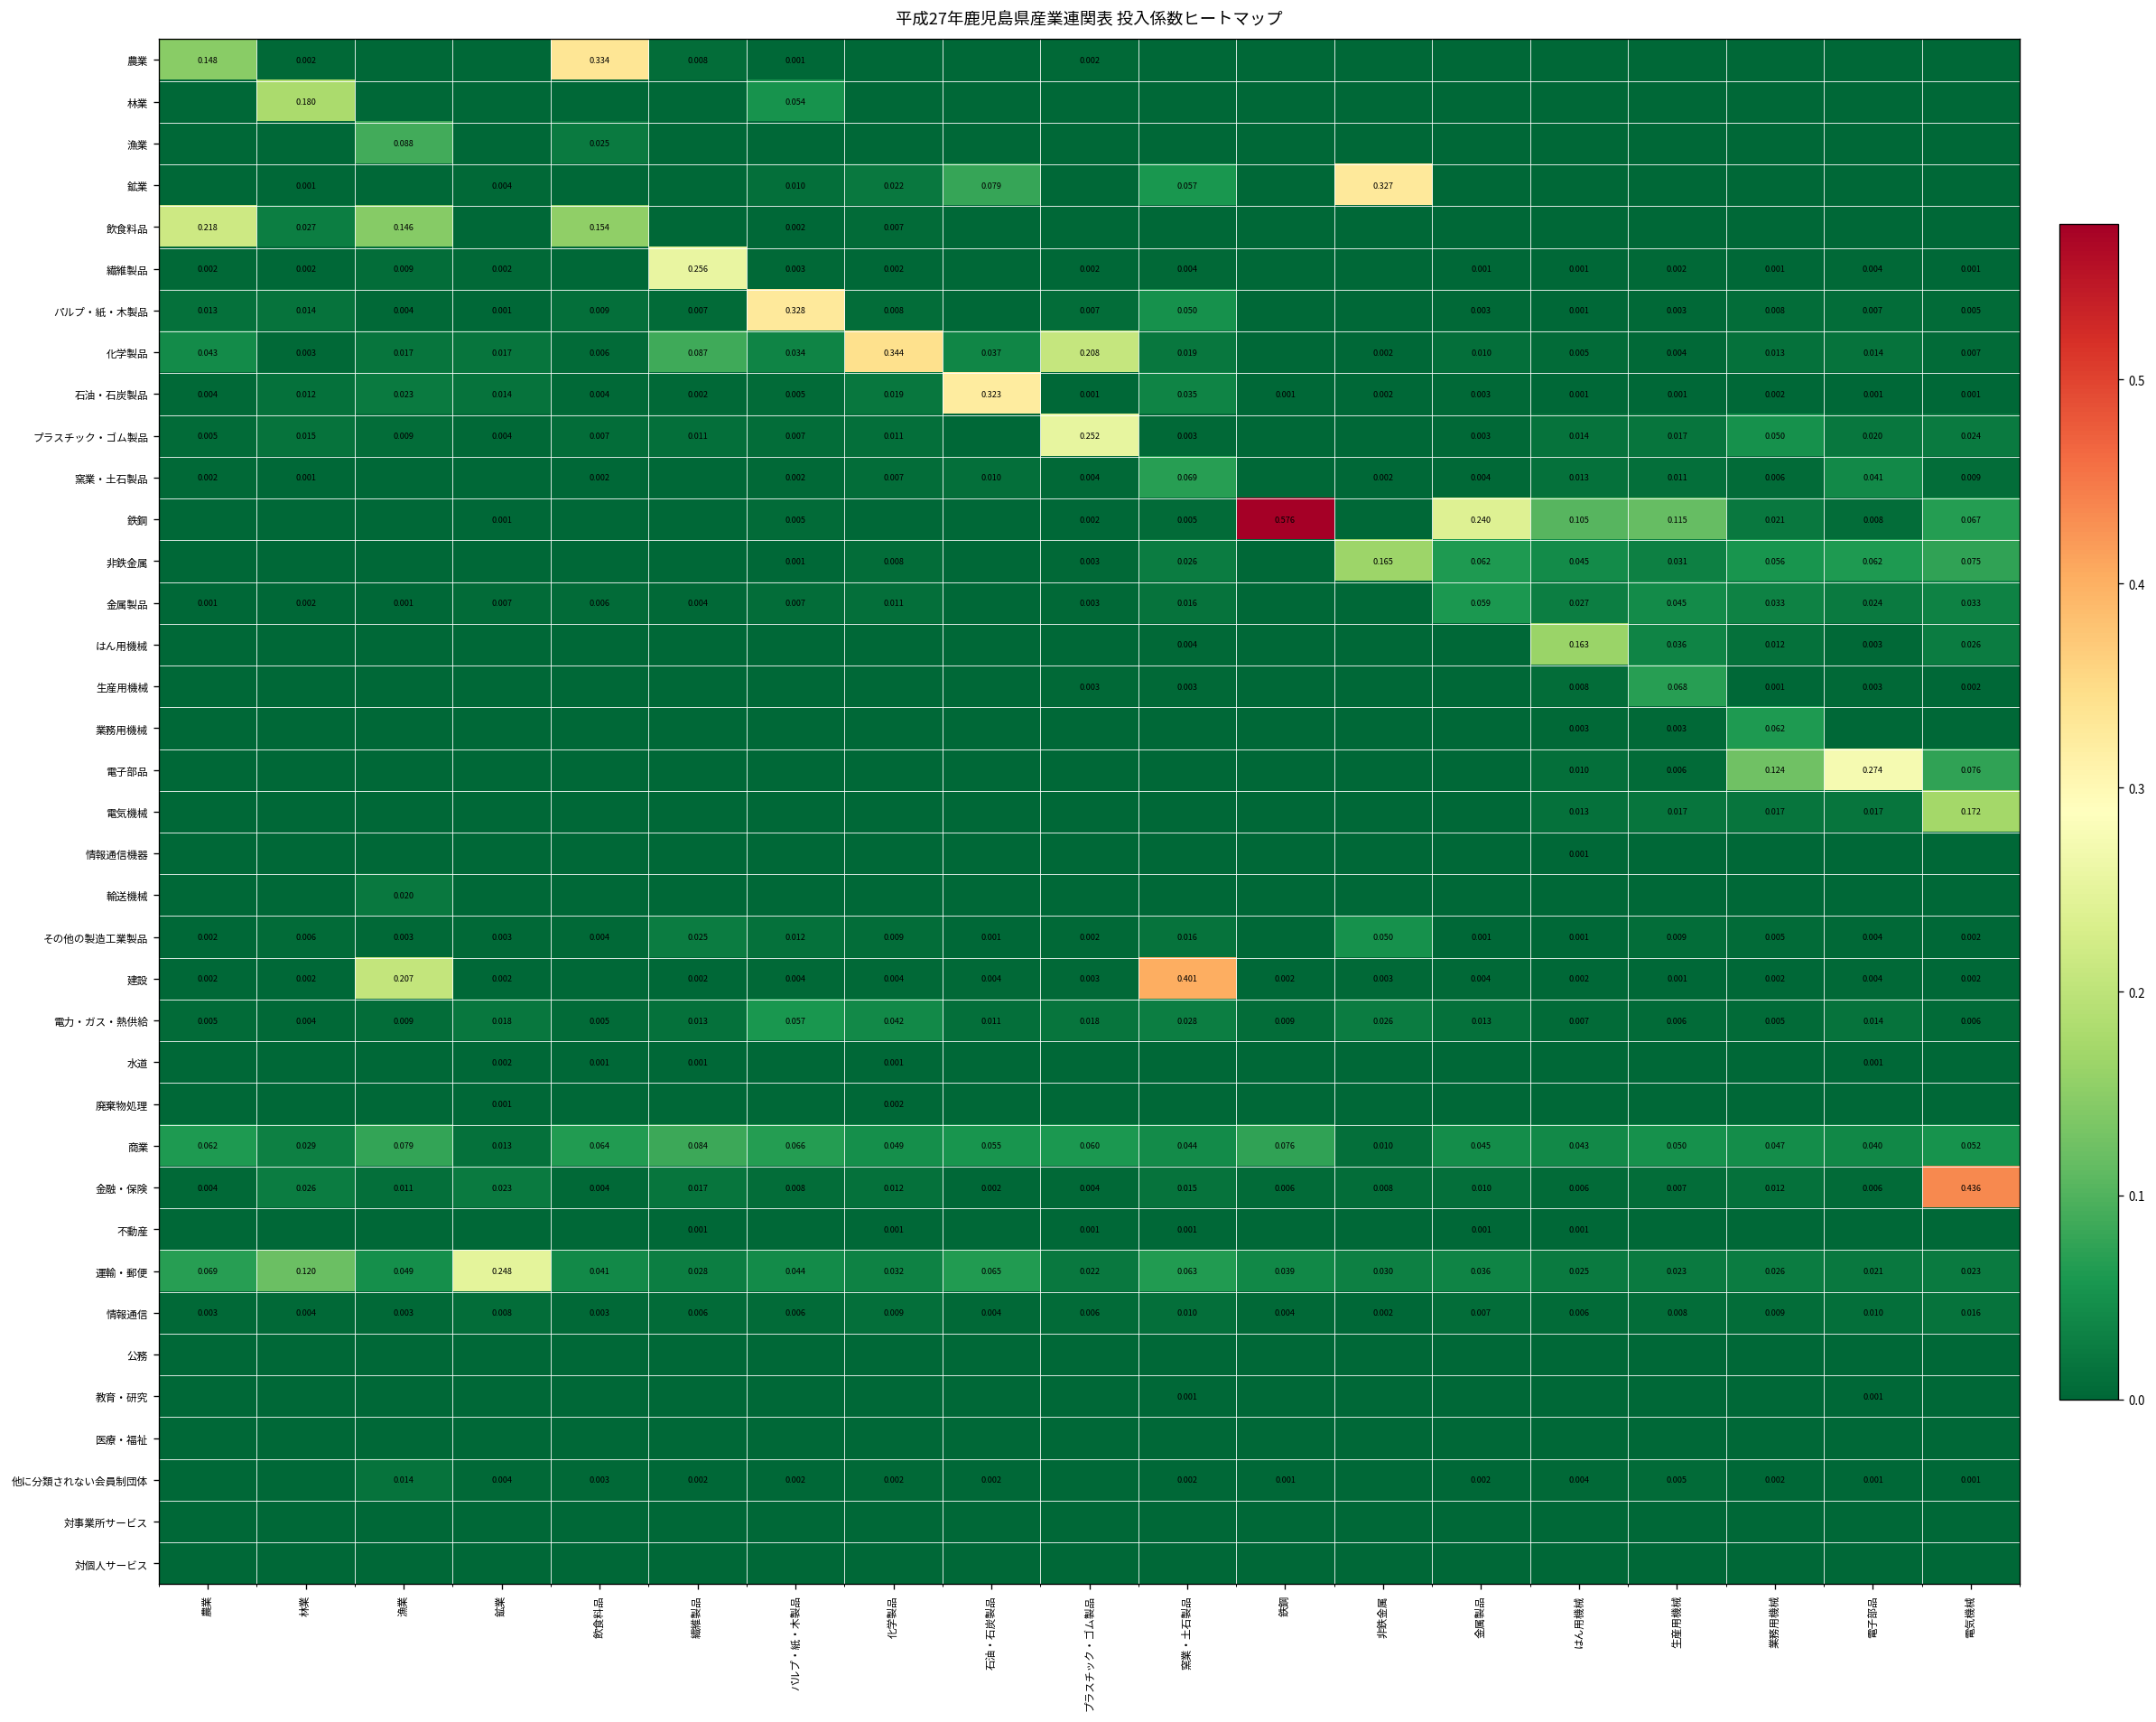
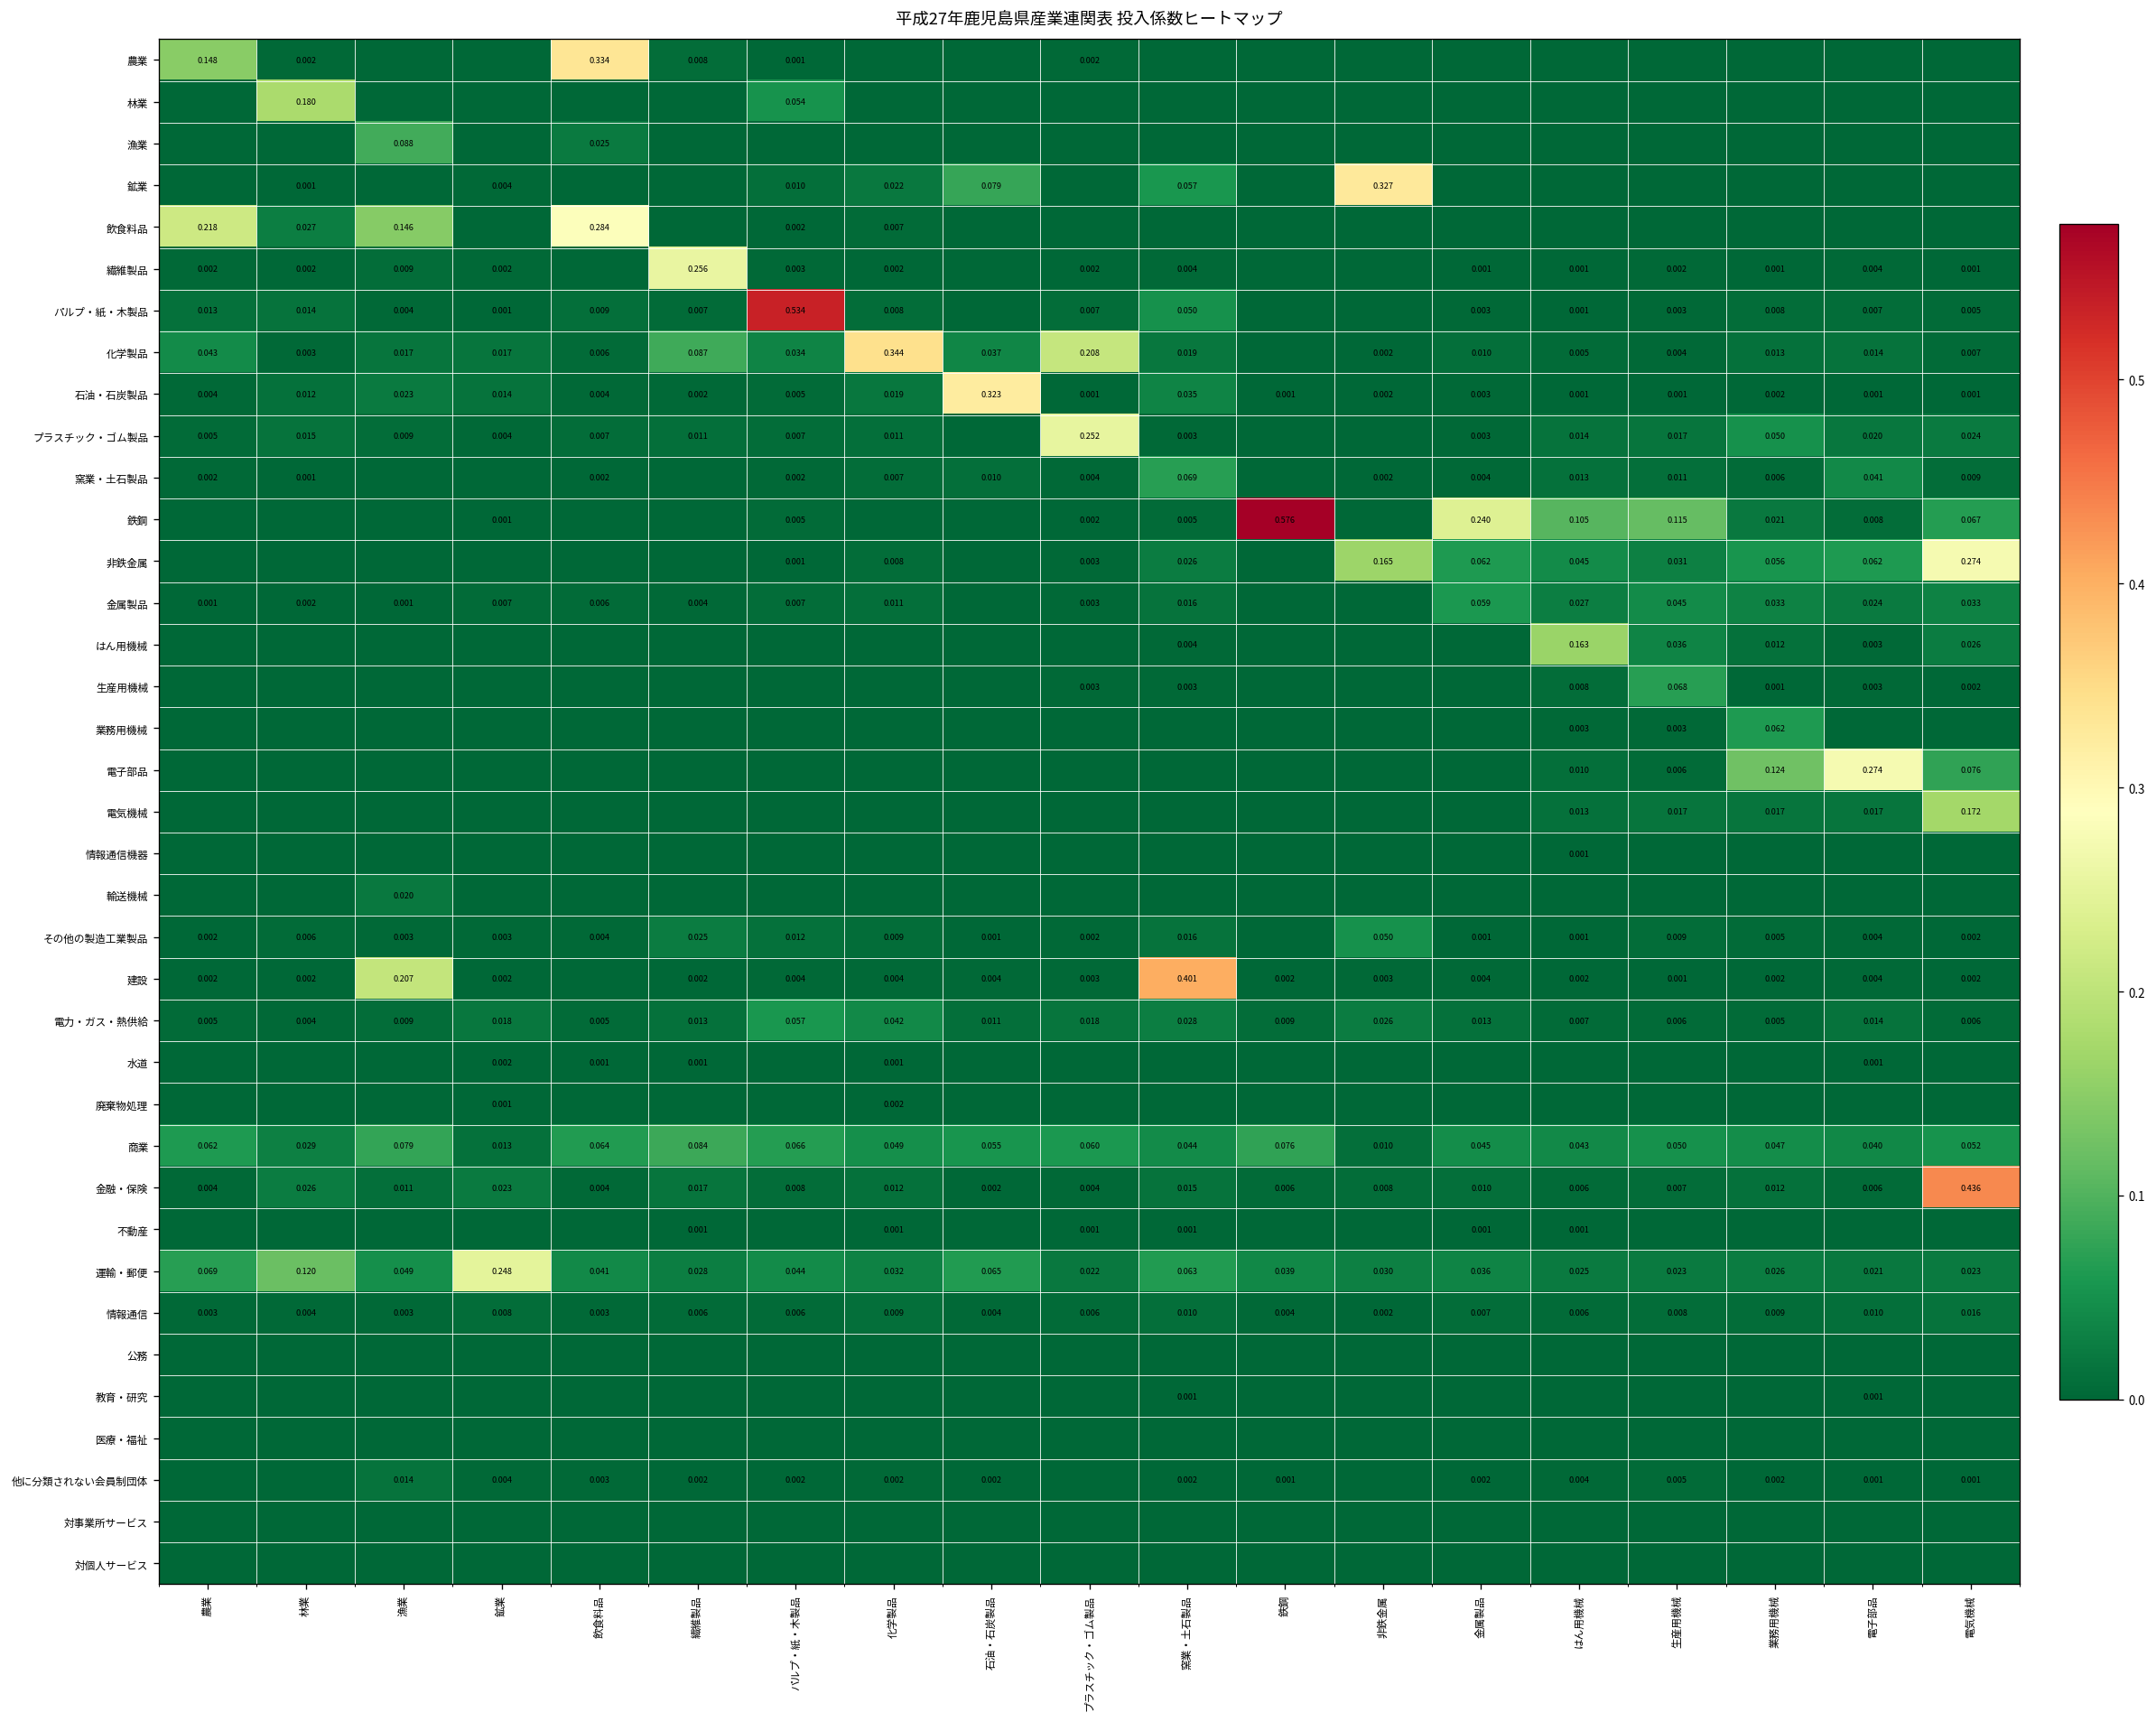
  {
    "飲食料品": {
      "農業": 0.218,
      "林業": 0.027,
      "漁業": 0.146,
-     "飲食料品": 0.154,
+     "飲食料品": 0.284,
      "パルプ・紙・木製品": 0.002,
      "化学製品": 0.007
    },
    "パルプ・紙・木製品": {
      "農業": 0.013,
      "林業": 0.014,
      "漁業": 0.004,
      "鉱業": 0.001,
      "飲食料品": 0.009,
      "繊維製品": 0.007,
-     "パルプ・紙・木製品": 0.328,
+     "パルプ・紙・木製品": 0.534,
      "化学製品": 0.008,
      "プラスチック・ゴム製品": 0.007,
      "窯業・土石製品": 0.050,
      "金属製品": 0.003,
      "はん用機械": 0.001,
      "生産用機械": 0.003,
      "業務用機械": 0.008,
      "電子部品": 0.007,
      "電気機械": 0.005
    },
    "非鉄金属": {
      "パルプ・紙・木製品": 0.001,
      "化学製品": 0.008,
      "プラスチック・ゴム製品": 0.003,
      "窯業・土石製品": 0.026,
      "非鉄金属": 0.165,
      "金属製品": 0.062,
      "はん用機械": 0.045,
      "生産用機械": 0.031,
      "業務用機械": 0.056,
      "電子部品": 0.062,
-     "電気機械": 0.075
+     "電気機械": 0.274
    }
  }
